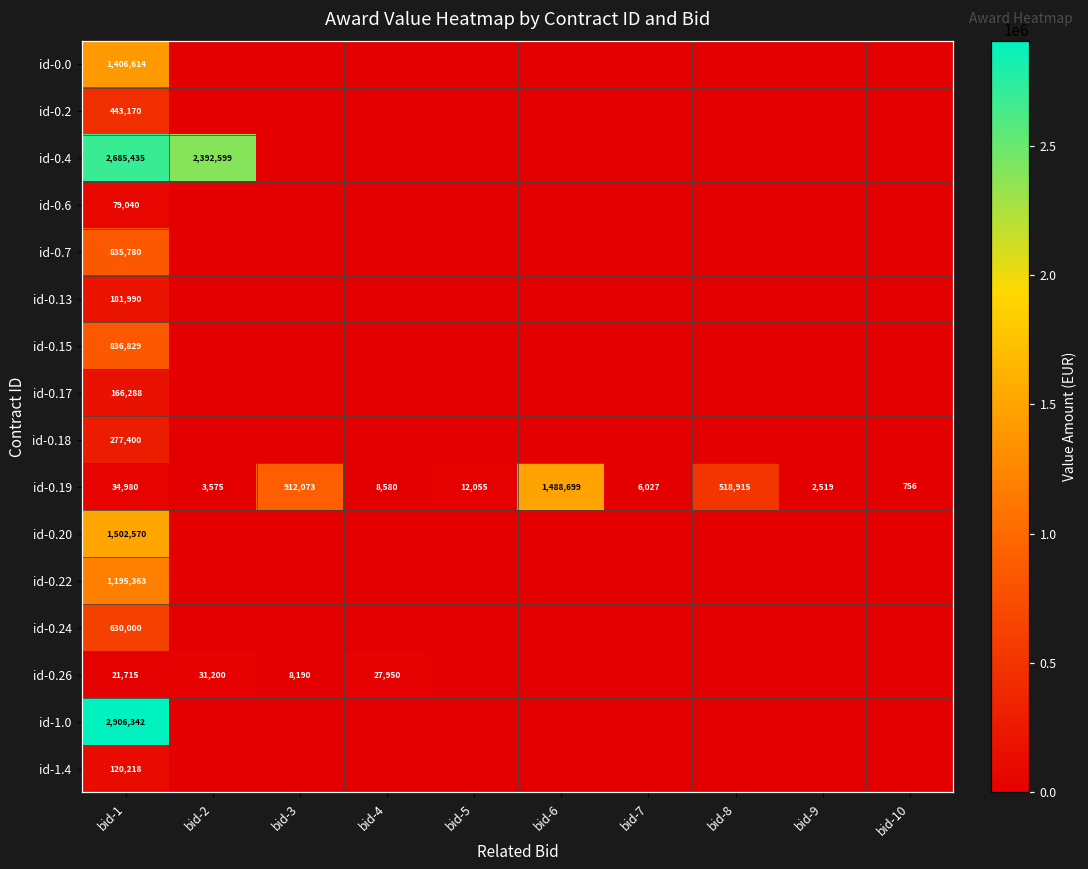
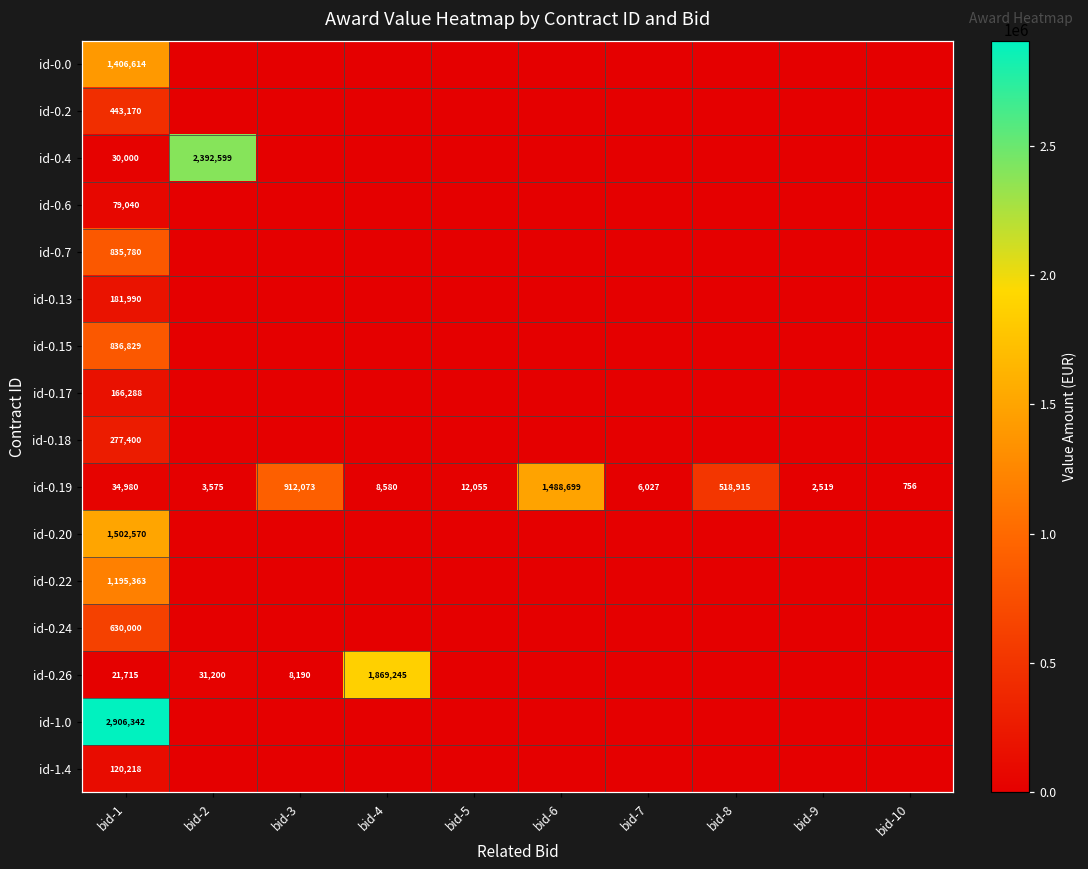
  {
    "id-0.0": {
      "bid-1": "1,406,614"
    },
    "id-0.2": {
      "bid-1": "443,170"
    },
    "id-0.4": {
-     "bid-1": "2,685,435",
+     "bid-1": "30,000",
      "bid-2": "2,392,599"
    },
    "id-0.6": {
      "bid-1": "79,040"
    },
    "id-0.7": {
      "bid-1": "835,780"
    },
    "id-0.13": {
      "bid-1": "181,990"
    },
    "id-0.15": {
      "bid-1": "836,829"
    },
    "id-0.17": {
      "bid-1": "166,288"
    },
    "id-0.18": {
      "bid-1": "277,400"
    },
    "id-0.19": {
      "bid-1": "34,980",
      "bid-2": "3,575",
      "bid-3": "912,073",
      "bid-4": "8,580",
      "bid-5": "12,055",
      "bid-6": "1,488,699",
      "bid-7": "6,027",
      "bid-8": "518,915",
      "bid-9": "2,519",
      "bid-10": "756"
    },
    "id-0.20": {
      "bid-1": "1,502,570"
    },
    "id-0.22": {
      "bid-1": "1,195,363"
    },
    "id-0.24": {
      "bid-1": "630,000"
    },
    "id-0.26": {
      "bid-1": "21,715",
      "bid-2": "31,200",
      "bid-3": "8,190",
-     "bid-4": "27,950"
+     "bid-4": "1,869,245"
    },
    "id-1.0": {
      "bid-1": "2,906,342"
    },
    "id-1.4": {
      "bid-1": "120,218"
    }
  }
